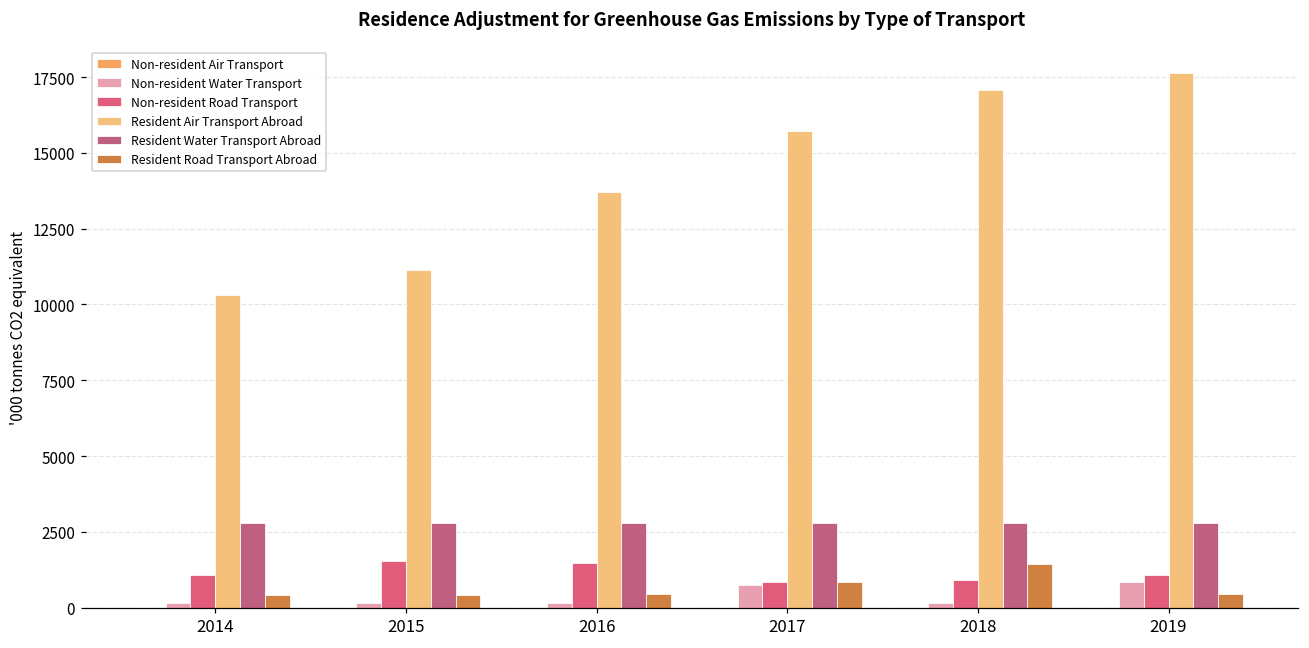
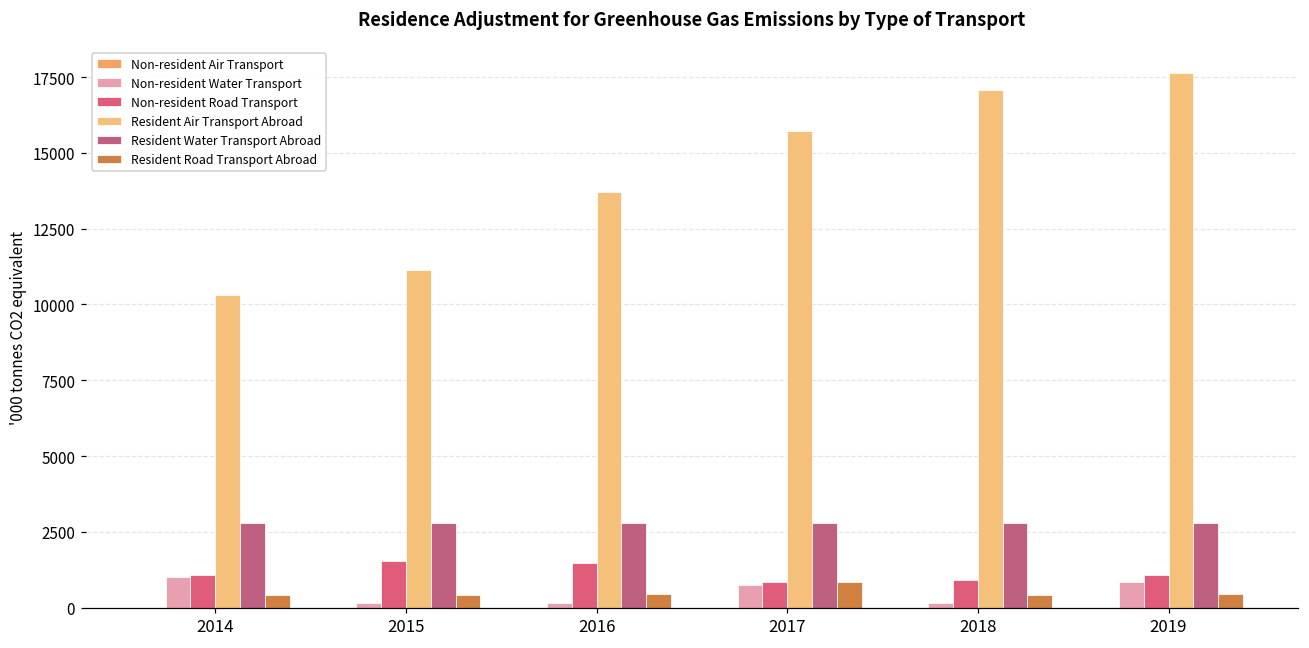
  {
    "Non-resident Water Transport": {
-     "2014": 200,
+     "2014": 1000,
      "2015": 200,
      "2016": 200,
      "2017": 800,
      "2018": 200,
      "2019": 800
    },
    "Resident Road Transport Abroad": {
      "2014": 400,
      "2015": 400,
      "2016": 500,
      "2017": 800,
-     "2018": 1400,
+     "2018": 400,
      "2019": 500
    }
  }
